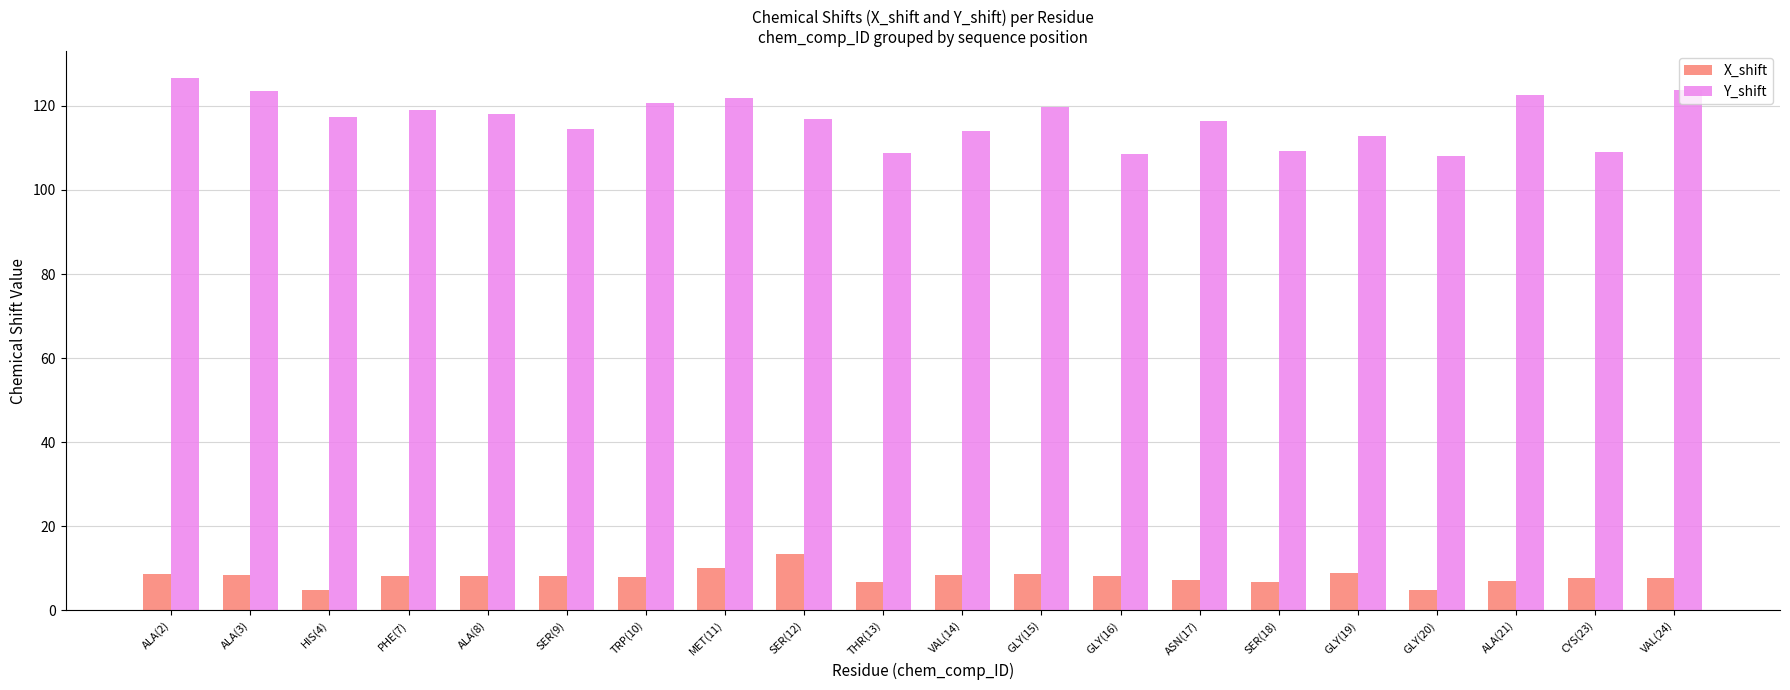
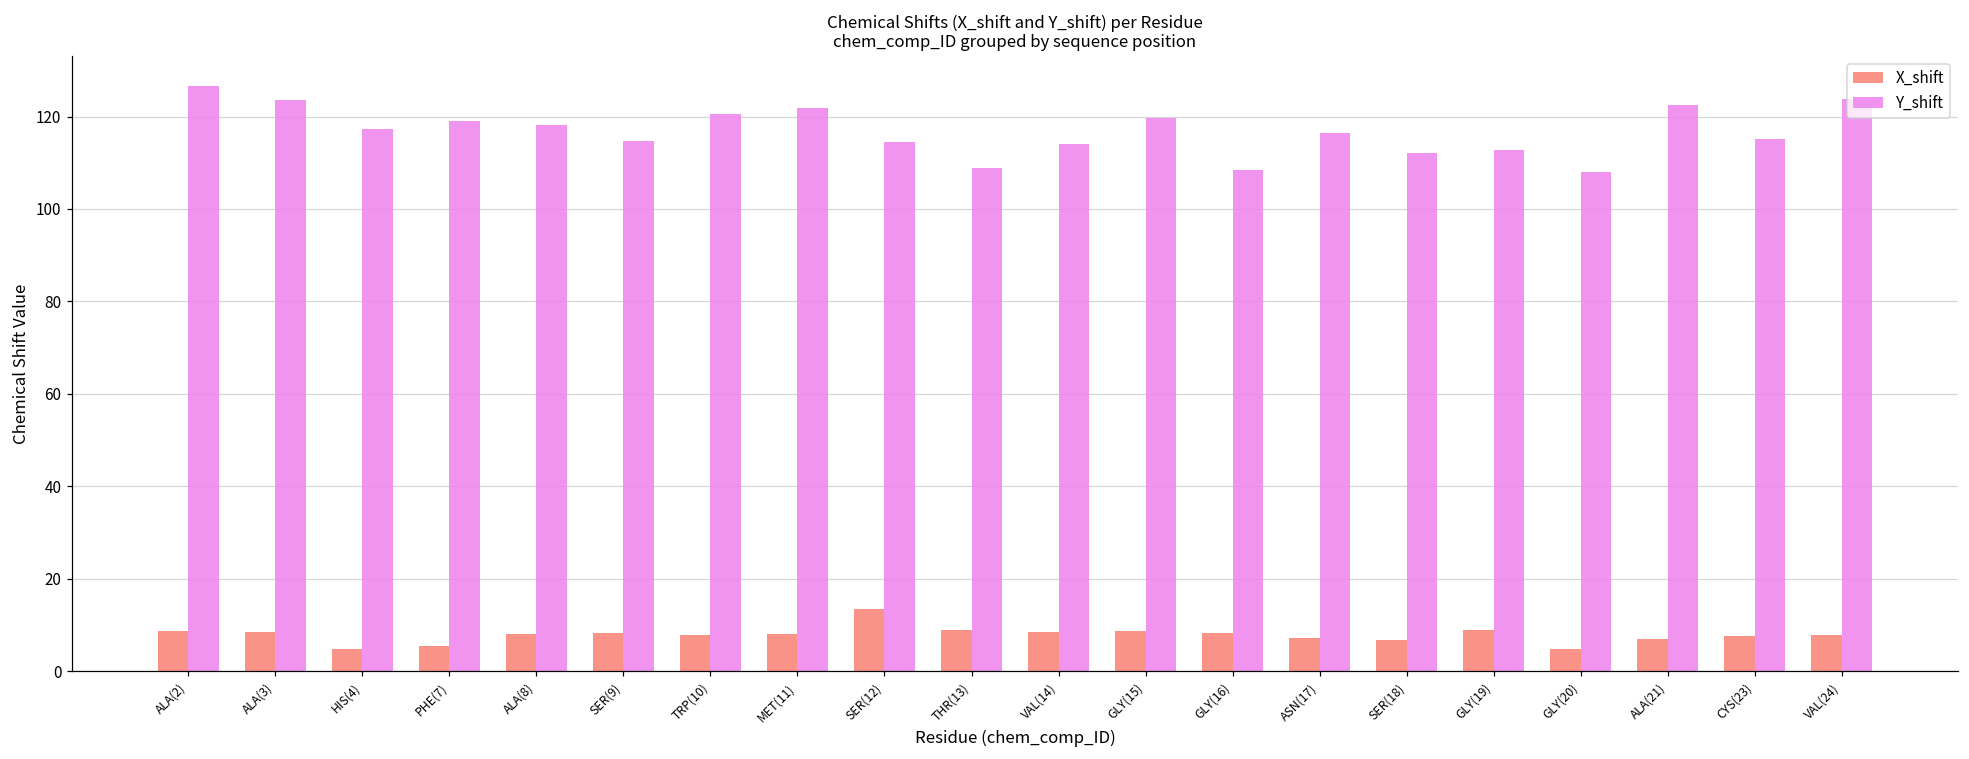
  {
    "X_shift": {
      "ALA(2)": 9,
      "ALA(3)": 8,
      "HIS(4)": 5,
-     "PHE(7)": 8,
+     "PHE(7)": 5,
      "ALA(8)": 8,
      "SER(9)": 8,
      "TRP(10)": 8,
-     "MET(11)": 10,
+     "MET(11)": 8,
      "SER(12)": 13,
-     "THR(13)": 7,
+     "THR(13)": 9,
      "VAL(14)": 8,
      "GLY(15)": 9,
      "GLY(16)": 8,
      "ASN(17)": 7,
      "SER(18)": 7,
      "GLY(19)": 9,
      "GLY(20)": 5,
      "ALA(21)": 7,
      "CYS(23)": 8,
      "VAL(24)": 8
    },
    "Y_shift": {
      "ALA(2)": 127,
      "ALA(3)": 124,
      "HIS(4)": 117,
      "PHE(7)": 119,
      "ALA(8)": 118,
      "SER(9)": 115,
      "TRP(10)": 121,
      "MET(11)": 122,
-     "SER(12)": 117,
+     "SER(12)": 115,
      "THR(13)": 109,
      "VAL(14)": 114,
      "GLY(15)": 120,
      "GLY(16)": 109,
      "ASN(17)": 116,
-     "SER(18)": 109,
+     "SER(18)": 112,
      "GLY(19)": 113,
      "GLY(20)": 108,
      "ALA(21)": 123,
-     "CYS(23)": 109
+     "CYS(23)": 115
    }
  }
